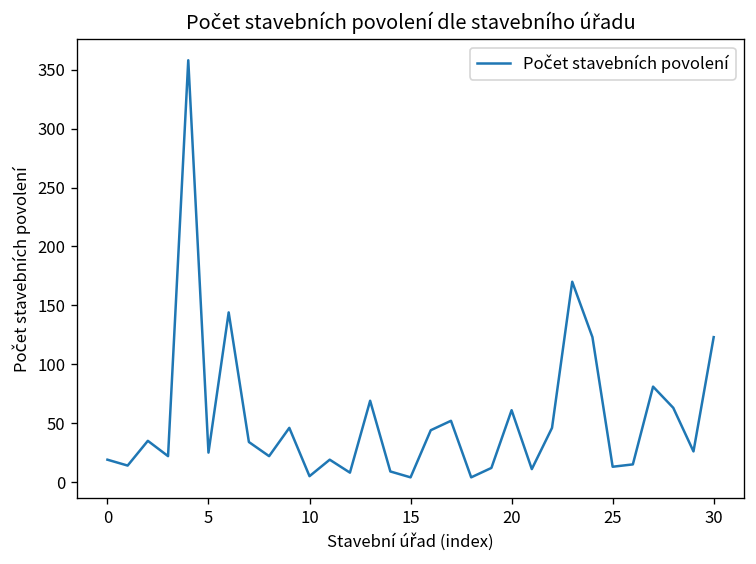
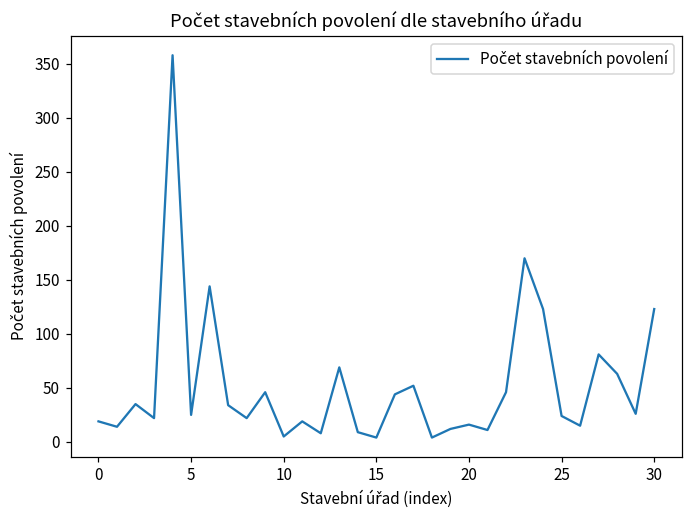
  {
    "0": 20,
    "5": 30,
    "10": 10,
    "15": 0,
-   "20": 60,
-   "25": 10,
+   "20": 20,
+   "25": 20,
    "30": 120
  }
